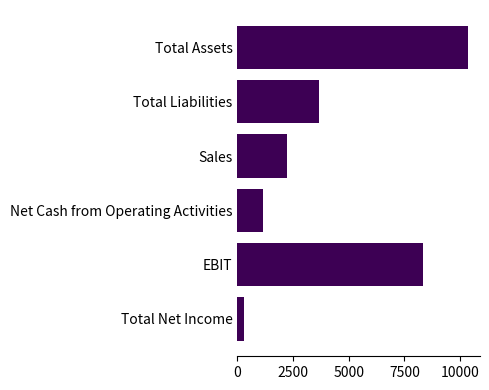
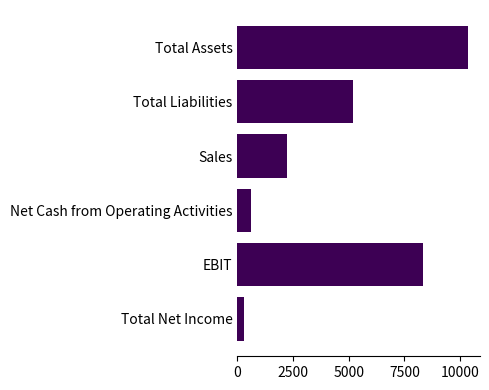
  {
    "Total Assets": 10400,
-   "Total Liabilities": 3700,
+   "Total Liabilities": 5200,
    "Sales": 2200,
-   "Net Cash from Operating Activities": 1200,
+   "Net Cash from Operating Activities": 600,
    "EBIT": 8400,
    "Total Net Income": 300
  }
